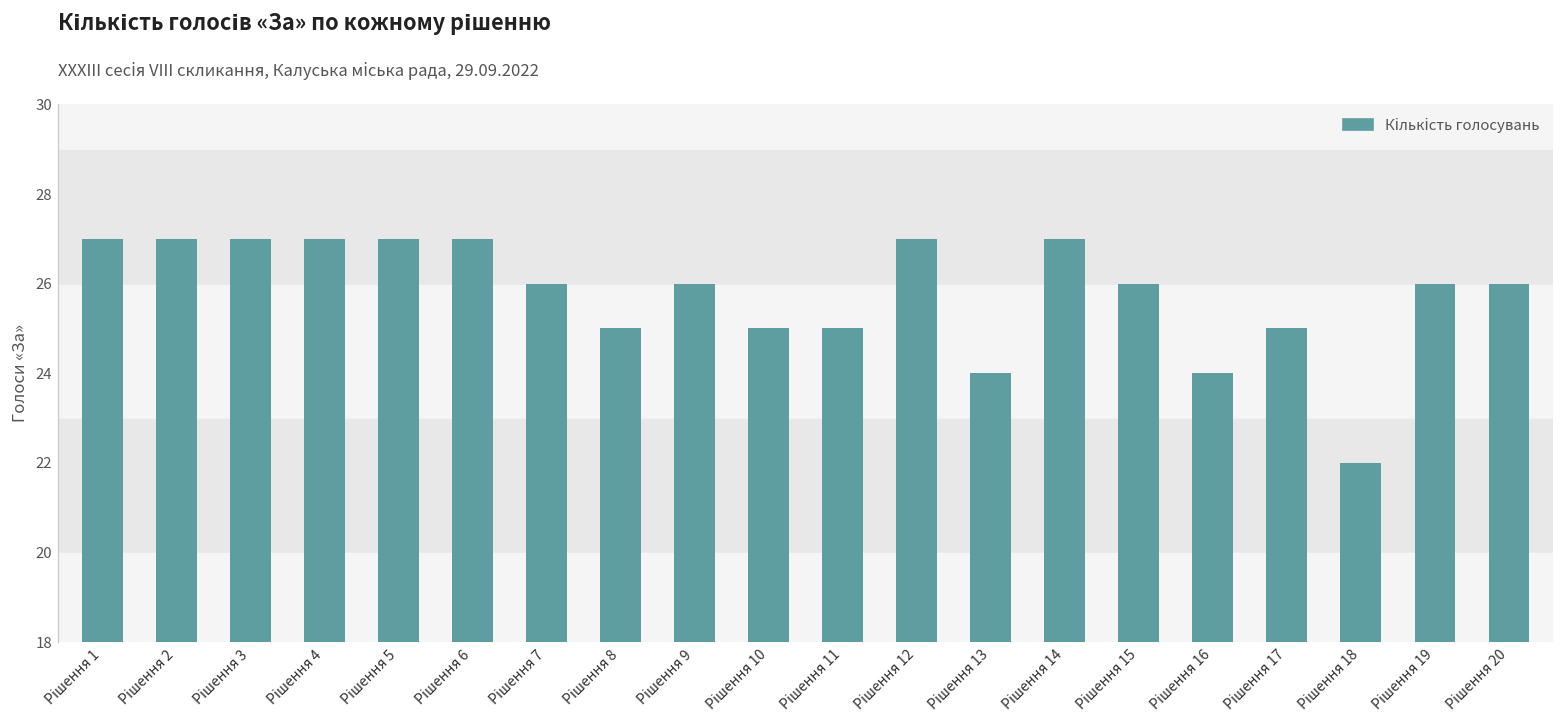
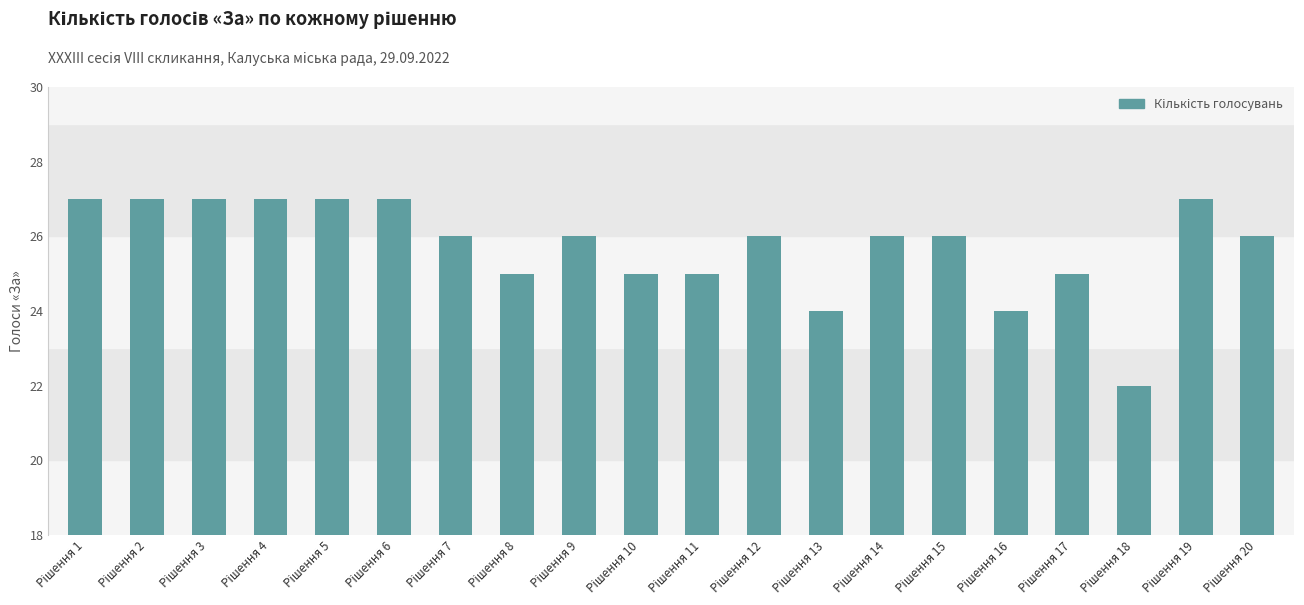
  {
    "Рішення 1": 27,
    "Рішення 2": 27,
    "Рішення 3": 27,
    "Рішення 4": 27,
    "Рішення 5": 27,
    "Рішення 6": 27,
    "Рішення 7": 26,
    "Рішення 8": 25,
    "Рішення 9": 26,
    "Рішення 10": 25,
    "Рішення 11": 25,
-   "Рішення 12": 27,
+   "Рішення 12": 26,
    "Рішення 13": 24,
-   "Рішення 14": 27,
+   "Рішення 14": 26,
    "Рішення 15": 26,
    "Рішення 16": 24,
    "Рішення 17": 25,
    "Рішення 18": 22,
-   "Рішення 19": 26,
+   "Рішення 19": 27,
    "Рішення 20": 26
  }
